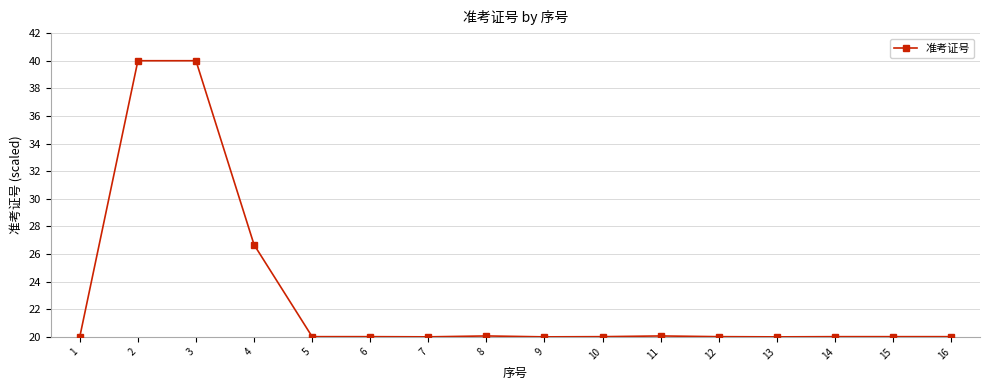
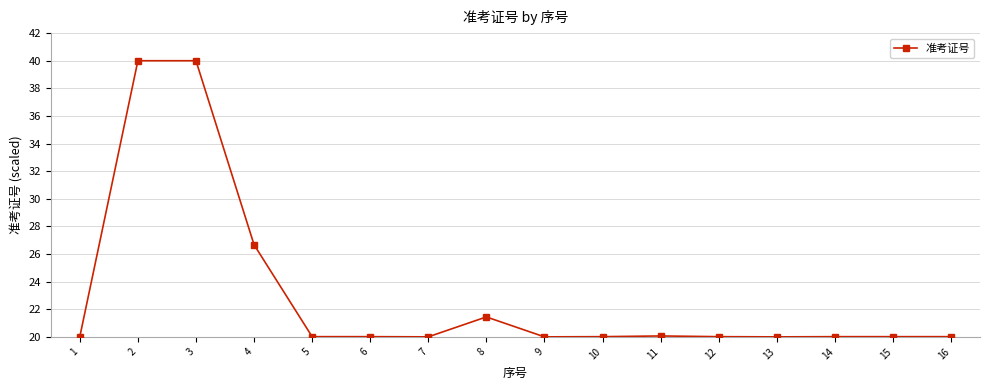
  {
    "1": 20.0,
    "2": 40.0,
    "3": 40.0,
    "4": 26.7,
    "5": 20.0,
    "6": 20.0,
    "7": 20.0,
-   "8": 20.1,
+   "8": 21.4,
    "9": 20.0,
    "10": 20.0,
    "11": 20.1,
    "12": 20.0,
    "13": 20.0,
    "14": 20.0,
    "15": 20.0,
    "16": 20.0
  }
